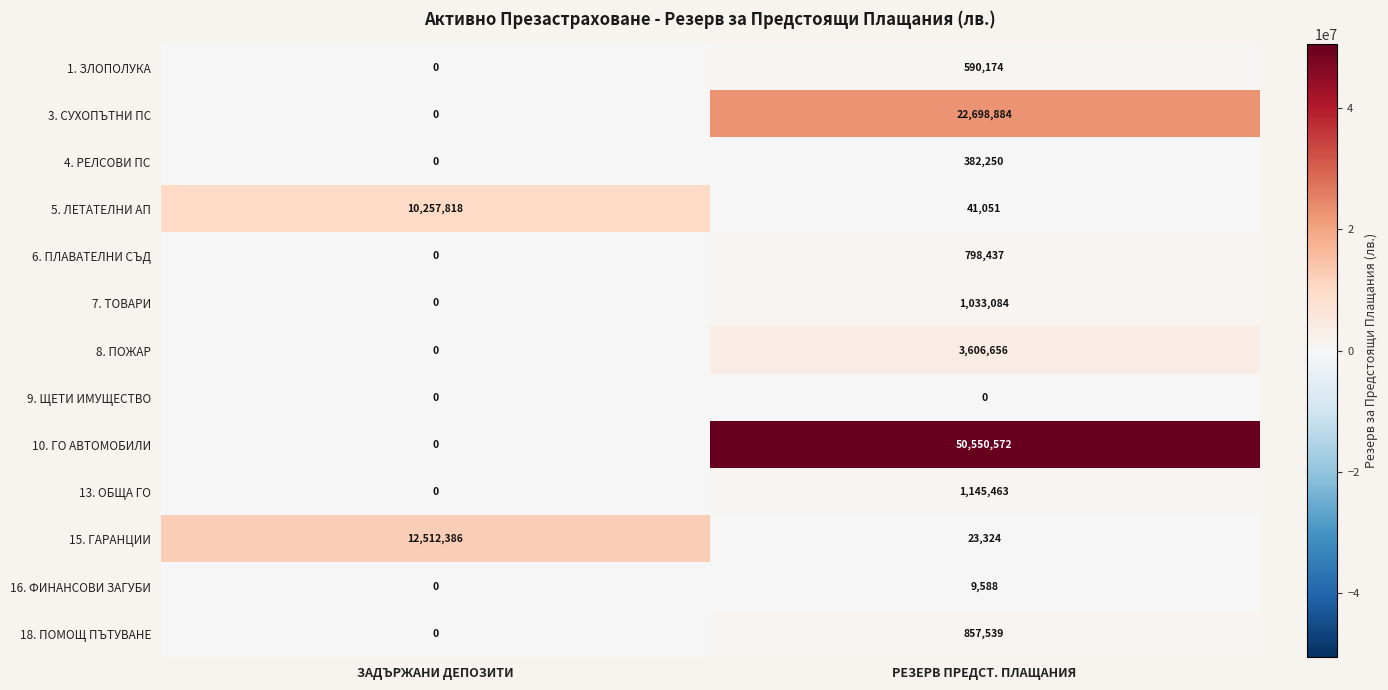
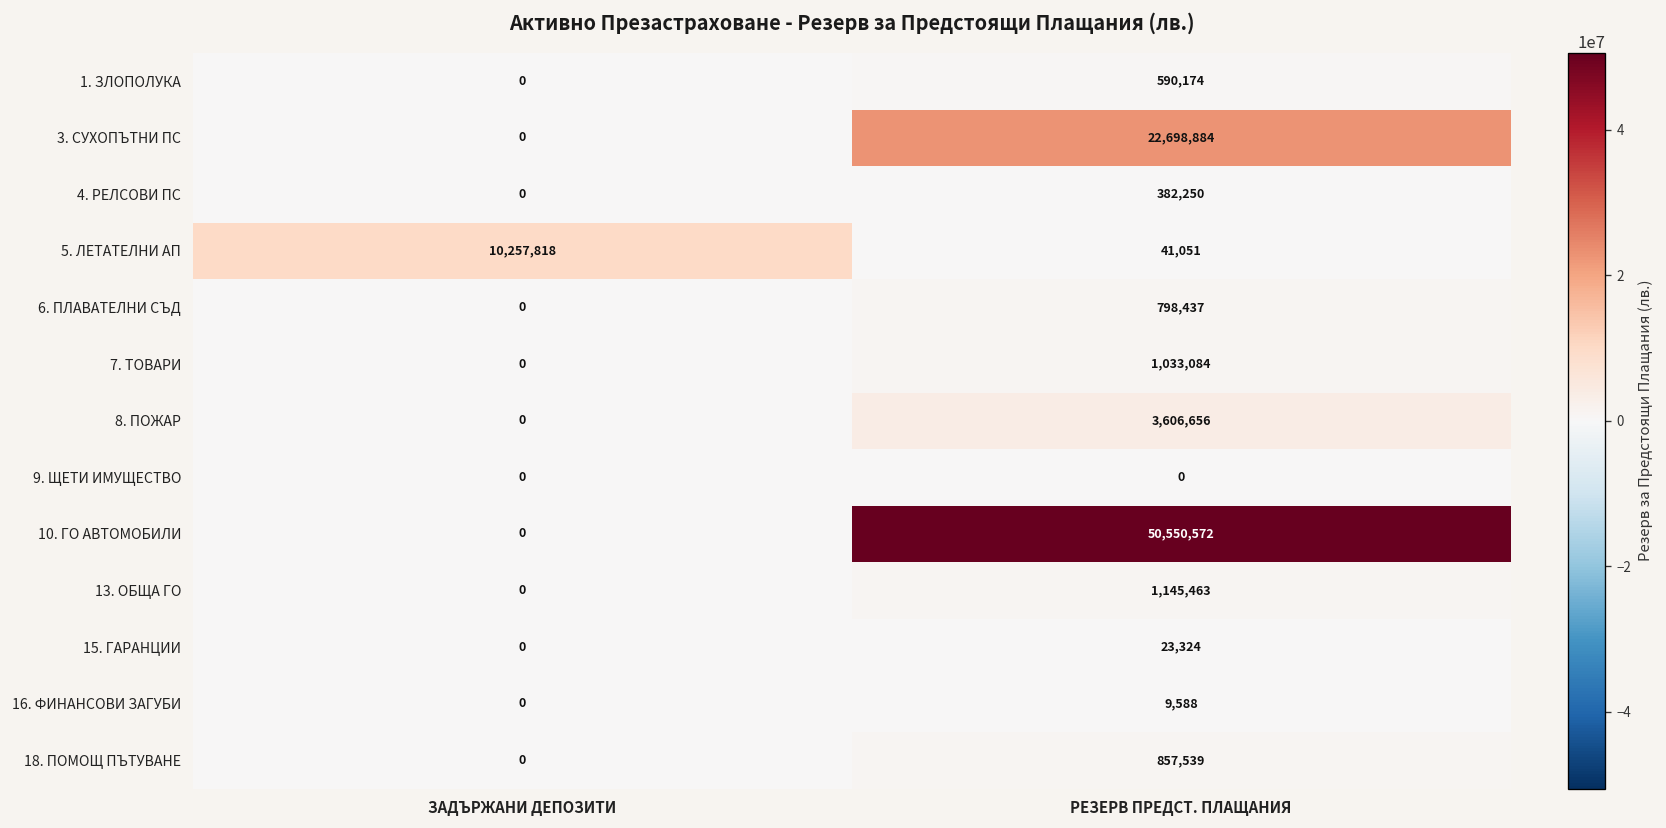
  {
    "1. ЗЛОПОЛУКА": {
      "ЗАДЪРЖАНИ ДЕПОЗИТИ": "0",
      "РЕЗЕРВ ПРЕДСТ. ПЛАЩАНИЯ": "590,174"
    },
    "3. СУХОПЪТНИ ПС": {
      "ЗАДЪРЖАНИ ДЕПОЗИТИ": "0",
      "РЕЗЕРВ ПРЕДСТ. ПЛАЩАНИЯ": "22,698,884"
    },
    "4. РЕЛСОВИ ПС": {
      "ЗАДЪРЖАНИ ДЕПОЗИТИ": "0",
      "РЕЗЕРВ ПРЕДСТ. ПЛАЩАНИЯ": "382,250"
    },
    "5. ЛЕТАТЕЛНИ АП": {
      "ЗАДЪРЖАНИ ДЕПОЗИТИ": "10,257,818",
      "РЕЗЕРВ ПРЕДСТ. ПЛАЩАНИЯ": "41,051"
    },
    "6. ПЛАВАТЕЛНИ СЪД": {
      "ЗАДЪРЖАНИ ДЕПОЗИТИ": "0",
      "РЕЗЕРВ ПРЕДСТ. ПЛАЩАНИЯ": "798,437"
    },
    "7. ТОВАРИ": {
      "ЗАДЪРЖАНИ ДЕПОЗИТИ": "0",
      "РЕЗЕРВ ПРЕДСТ. ПЛАЩАНИЯ": "1,033,084"
    },
    "8. ПОЖАР": {
      "ЗАДЪРЖАНИ ДЕПОЗИТИ": "0",
      "РЕЗЕРВ ПРЕДСТ. ПЛАЩАНИЯ": "3,606,656"
    },
    "9. ЩЕТИ ИМУЩЕСТВО": {
      "ЗАДЪРЖАНИ ДЕПОЗИТИ": "0",
      "РЕЗЕРВ ПРЕДСТ. ПЛАЩАНИЯ": "0"
    },
    "10. ГО АВТОМОБИЛИ": {
      "ЗАДЪРЖАНИ ДЕПОЗИТИ": "0",
      "РЕЗЕРВ ПРЕДСТ. ПЛАЩАНИЯ": "50,550,572"
    },
    "13. ОБЩА ГО": {
      "ЗАДЪРЖАНИ ДЕПОЗИТИ": "0",
      "РЕЗЕРВ ПРЕДСТ. ПЛАЩАНИЯ": "1,145,463"
    },
    "15. ГАРАНЦИИ": {
-     "ЗАДЪРЖАНИ ДЕПОЗИТИ": "12,512,386",
+     "ЗАДЪРЖАНИ ДЕПОЗИТИ": "0",
      "РЕЗЕРВ ПРЕДСТ. ПЛАЩАНИЯ": "23,324"
    },
    "16. ФИНАНСОВИ ЗАГУБИ": {
      "ЗАДЪРЖАНИ ДЕПОЗИТИ": "0",
      "РЕЗЕРВ ПРЕДСТ. ПЛАЩАНИЯ": "9,588"
    },
    "18. ПОМОЩ ПЪТУВАНЕ": {
      "ЗАДЪРЖАНИ ДЕПОЗИТИ": "0",
      "РЕЗЕРВ ПРЕДСТ. ПЛАЩАНИЯ": "857,539"
    }
  }
